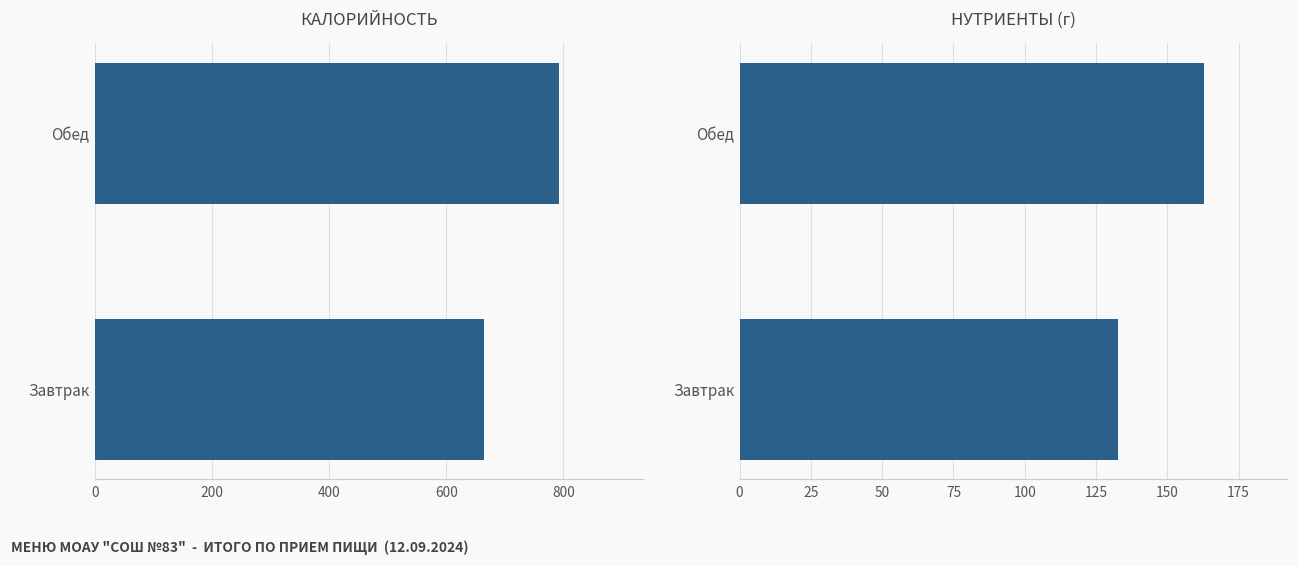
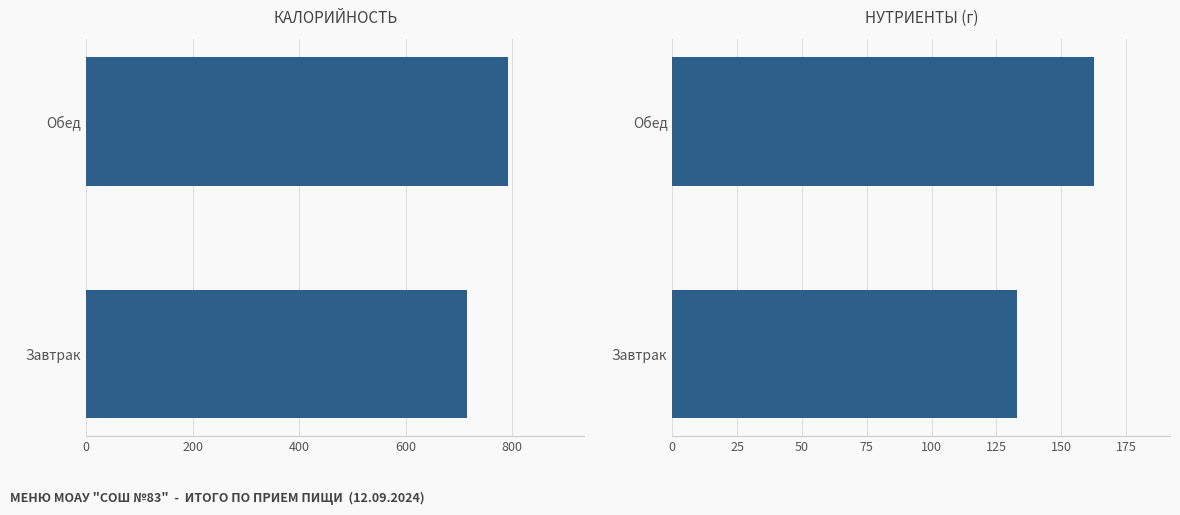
  {
    "КАЛОРИЙНОСТЬ": {
      "Обед": 790,
-     "Завтрак": 660
+     "Завтрак": 720
    },
    "НУТРИЕНТЫ (г)": {
      "Обед": 163,
      "Завтрак": 133
    }
  }
